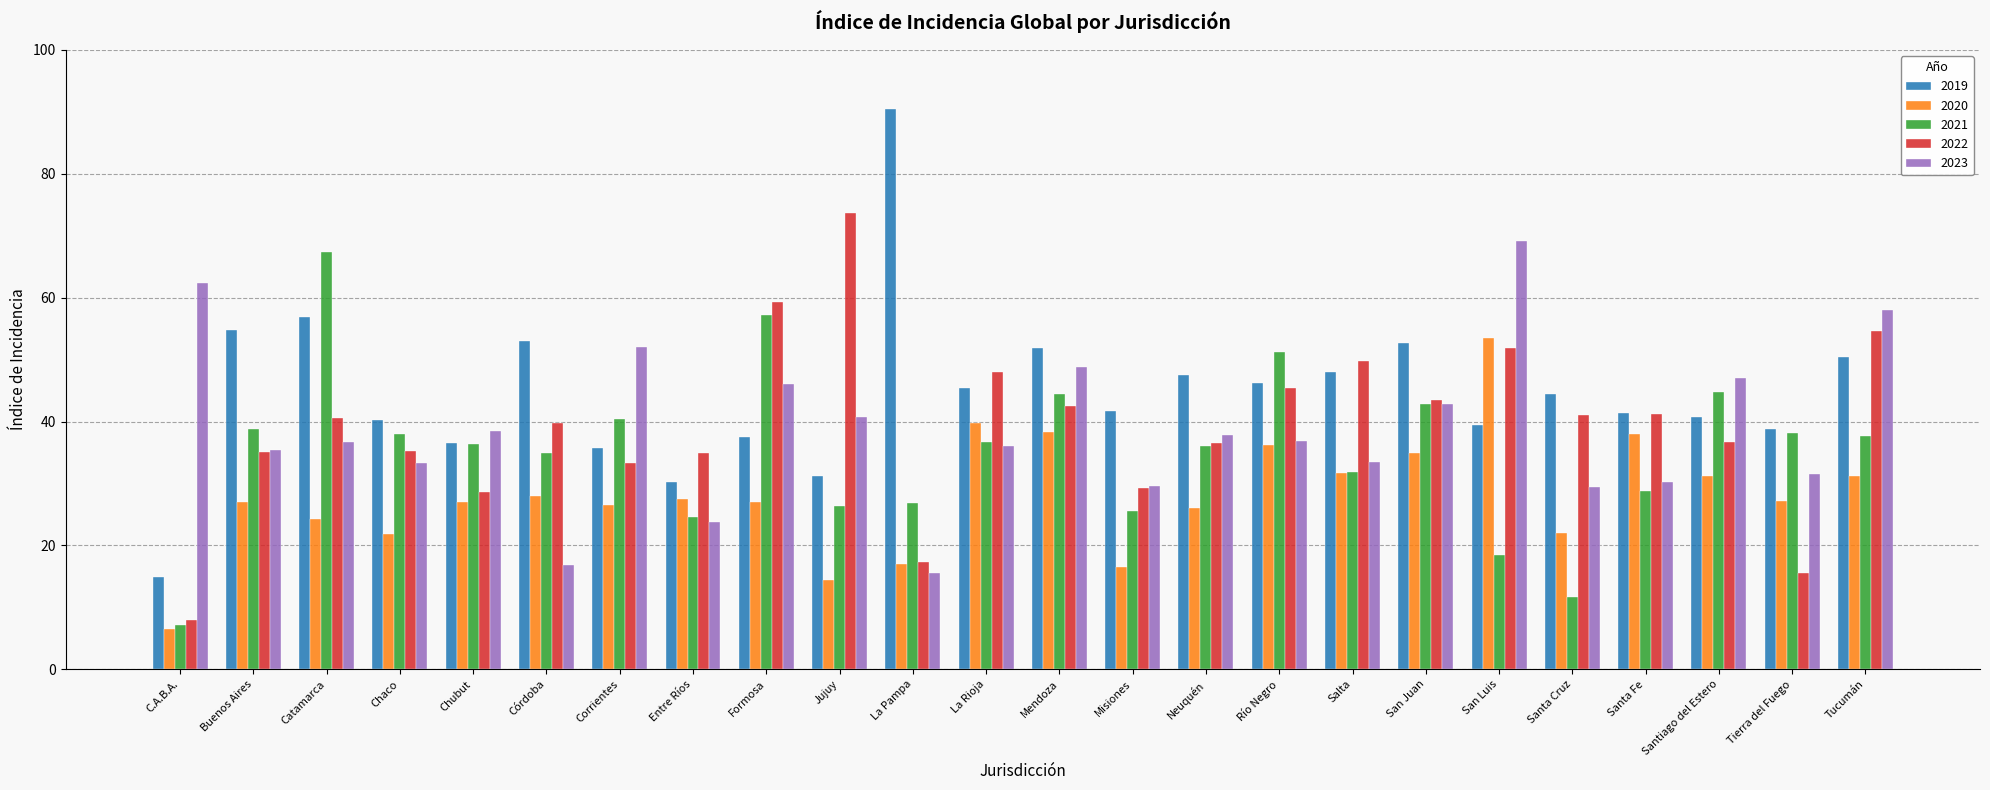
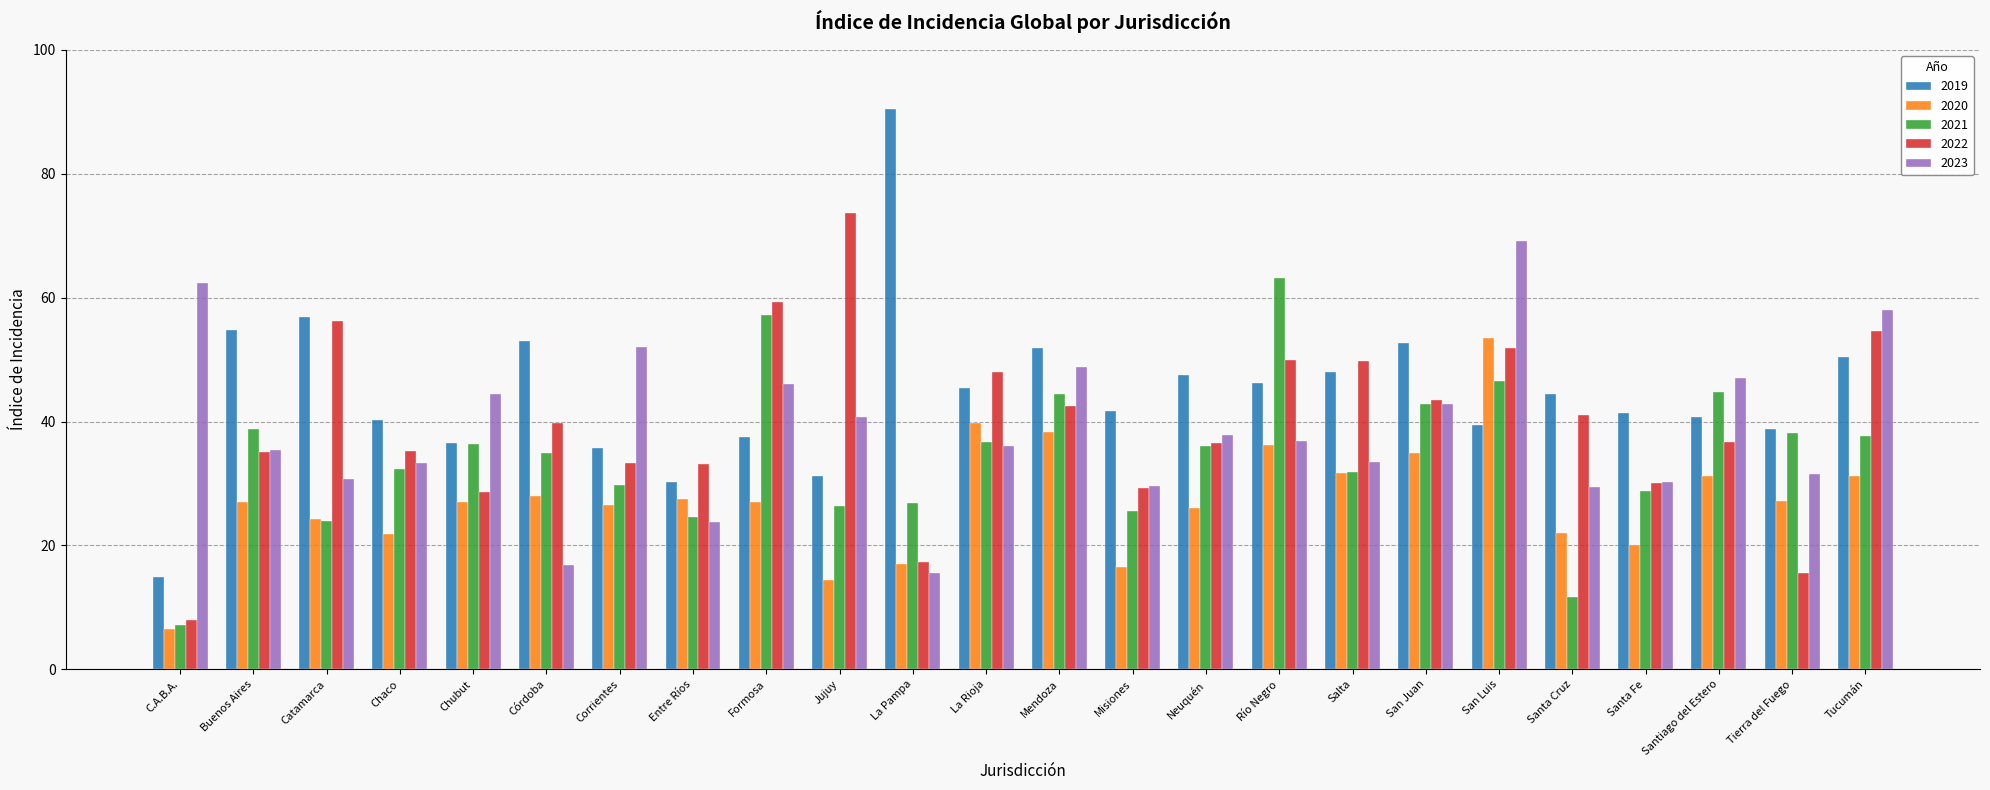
  {
    "2019": {
      "C.A.B.A.": 15,
      "Buenos Aires": 55,
      "Catamarca": 57,
      "Chaco": 40,
      "Chubut": 36,
      "Córdoba": 53,
      "Corrientes": 36,
      "Entre Ríos": 30,
      "Formosa": 38,
      "Jujuy": 31,
      "La Pampa": 91,
      "La Rioja": 45,
      "Mendoza": 52,
      "Misiones": 42,
      "Neuquén": 48,
      "Río Negro": 46,
      "Salta": 48,
      "San Juan": 53,
      "San Luis": 39,
      "Santa Cruz": 44,
      "Santa Fe": 41,
      "Santiago del Estero": 41,
      "Tierra del Fuego": 39,
      "Tucumán": 50
    },
    "2020": {
      "C.A.B.A.": 6,
      "Buenos Aires": 27,
      "Catamarca": 24,
      "Chaco": 22,
      "Chubut": 27,
      "Córdoba": 28,
      "Corrientes": 27,
      "Entre Ríos": 28,
      "Formosa": 27,
      "Jujuy": 14,
      "La Pampa": 17,
      "La Rioja": 40,
      "Mendoza": 38,
      "Misiones": 17,
      "Neuquén": 26,
      "Río Negro": 36,
      "Salta": 32,
      "San Juan": 35,
      "San Luis": 53,
      "Santa Cruz": 22,
-     "Santa Fe": 38,
+     "Santa Fe": 20,
      "Santiago del Estero": 31,
      "Tierra del Fuego": 27,
      "Tucumán": 31
    },
    "2021": {
      "C.A.B.A.": 7,
      "Buenos Aires": 39,
-     "Catamarca": 67,
-     "Chaco": 38,
+     "Catamarca": 24,
+     "Chaco": 32,
      "Chubut": 36,
      "Córdoba": 35,
-     "Corrientes": 40,
+     "Corrientes": 30,
      "Entre Ríos": 25,
      "Formosa": 57,
      "Jujuy": 26,
      "La Pampa": 27,
      "La Rioja": 37,
      "Mendoza": 44,
      "Misiones": 26,
      "Neuquén": 36,
-     "Río Negro": 51,
+     "Río Negro": 63,
      "Salta": 32,
      "San Juan": 43,
-     "San Luis": 18,
+     "San Luis": 47,
      "Santa Cruz": 12,
      "Santa Fe": 29,
      "Santiago del Estero": 45,
      "Tierra del Fuego": 38,
      "Tucumán": 38
    },
    "2022": {
      "C.A.B.A.": 8,
      "Buenos Aires": 35,
-     "Catamarca": 41,
+     "Catamarca": 56,
      "Chaco": 35,
      "Chubut": 29,
      "Córdoba": 40,
      "Corrientes": 33,
-     "Entre Ríos": 35,
+     "Entre Ríos": 33,
      "Formosa": 59,
      "Jujuy": 74,
      "La Pampa": 17,
      "La Rioja": 48,
      "Mendoza": 43,
      "Misiones": 29,
      "Neuquén": 37,
-     "Río Negro": 45,
+     "Río Negro": 50,
      "Salta": 50,
      "San Juan": 44,
      "San Luis": 52,
      "Santa Cruz": 41,
-     "Santa Fe": 41,
+     "Santa Fe": 30,
      "Santiago del Estero": 37,
      "Tierra del Fuego": 16,
      "Tucumán": 55
    },
    "2023": {
      "C.A.B.A.": 62,
      "Buenos Aires": 35,
-     "Catamarca": 37,
+     "Catamarca": 31,
      "Chaco": 33,
-     "Chubut": 38,
+     "Chubut": 44,
      "Córdoba": 17,
      "Corrientes": 52,
      "Entre Ríos": 24,
      "Formosa": 46,
      "Jujuy": 41,
      "La Pampa": 15,
      "La Rioja": 36,
      "Mendoza": 49,
      "Misiones": 30,
      "Neuquén": 38,
      "Río Negro": 37,
      "Salta": 33,
      "San Juan": 43,
      "San Luis": 69,
      "Santa Cruz": 29,
      "Santa Fe": 30,
      "Santiago del Estero": 47,
      "Tierra del Fuego": 31,
      "Tucumán": 58
    }
  }
